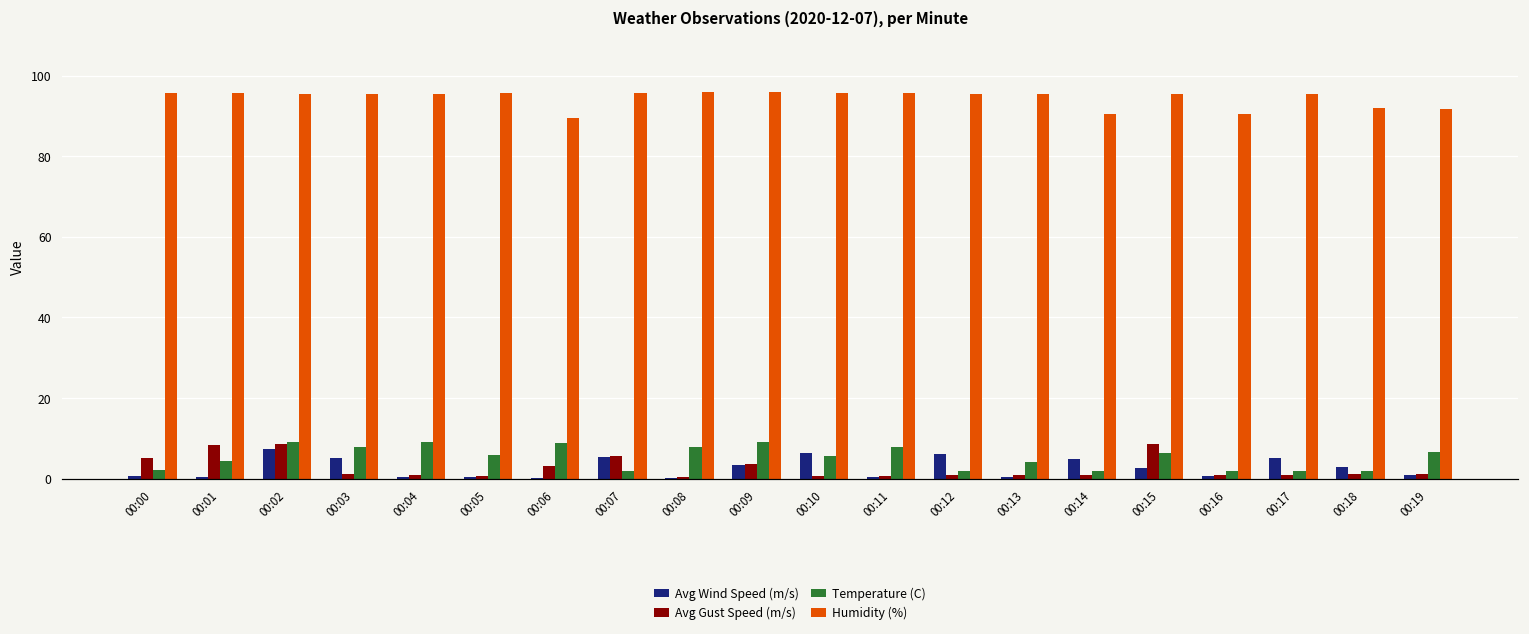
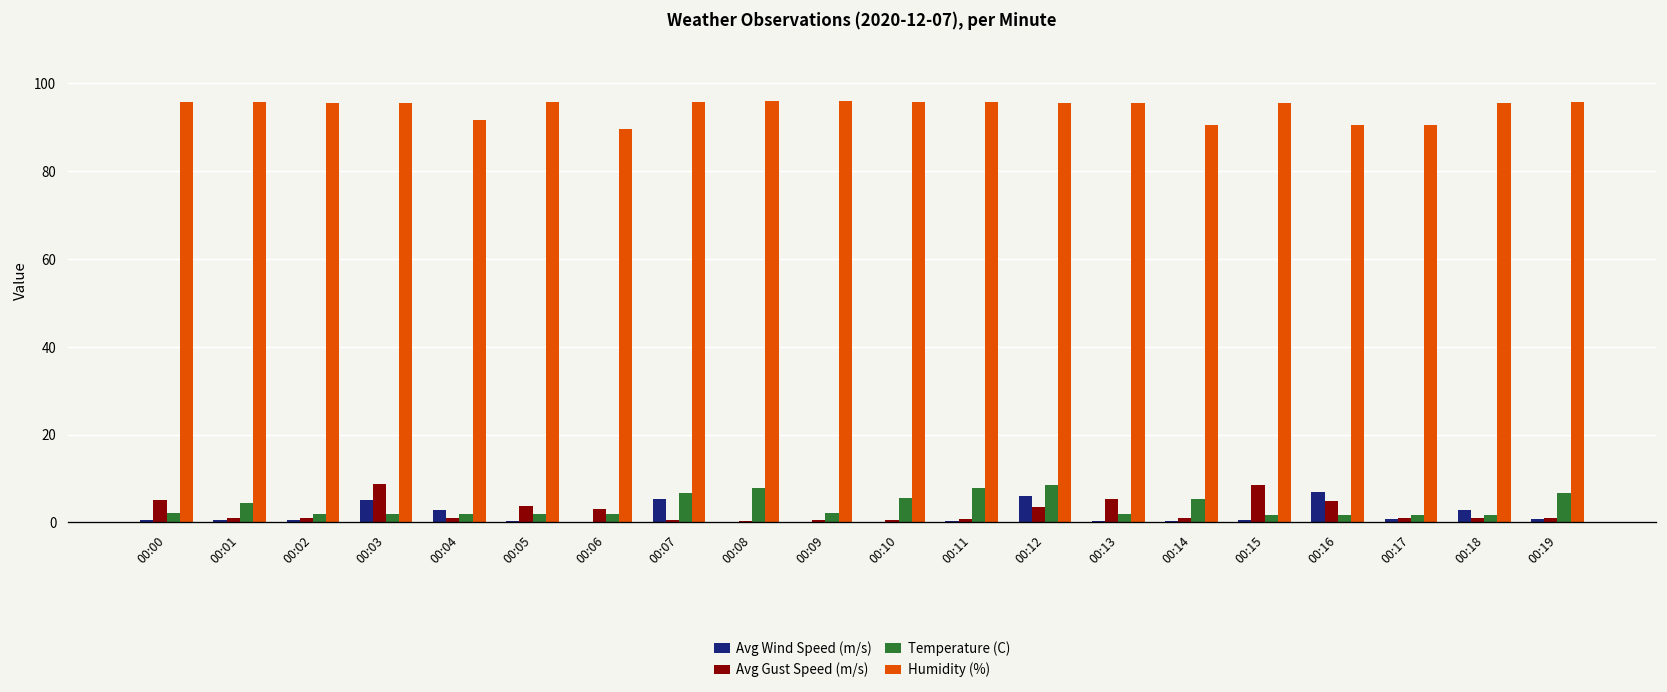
  {
    "Avg Wind Speed (m/s)": {
-     "00:02": 7,
+     "00:02": 1,
      "00:03": 5,
-     "00:04": 0,
+     "00:04": 3,
      "00:07": 5,
-     "00:09": 3,
-     "00:10": 6,
+     "00:09": 0,
+     "00:10": 0,
      "00:12": 6,
-     "00:14": 5,
-     "00:15": 3,
-     "00:16": 1,
-     "00:17": 5,
+     "00:14": 0,
+     "00:15": 1,
+     "00:16": 7,
+     "00:17": 1,
      "00:18": 3,
      "00:19": 1
    },
    "Avg Gust Speed (m/s)": {
      "00:00": 5,
-     "00:01": 8,
-     "00:02": 9,
-     "00:03": 1,
+     "00:01": 1,
+     "00:02": 1,
+     "00:03": 9,
      "00:04": 1,
-     "00:05": 1,
+     "00:05": 4,
      "00:06": 3,
-     "00:07": 6,
-     "00:09": 4,
+     "00:07": 1,
+     "00:09": 1,
      "00:11": 1,
-     "00:12": 1,
-     "00:13": 1,
+     "00:12": 4,
+     "00:13": 5,
      "00:14": 1,
      "00:15": 9,
-     "00:16": 1,
+     "00:16": 5,
      "00:17": 1,
      "00:18": 1,
      "00:19": 1
    },
    "Temperature (C)": {
      "00:00": 2,
      "00:01": 4,
-     "00:02": 9,
-     "00:03": 8,
-     "00:04": 9,
-     "00:05": 6,
-     "00:06": 9,
-     "00:07": 2,
+     "00:02": 2,
+     "00:03": 2,
+     "00:04": 2,
+     "00:05": 2,
+     "00:06": 2,
+     "00:07": 7,
      "00:08": 8,
-     "00:09": 9,
+     "00:09": 2,
      "00:10": 6,
      "00:11": 8,
-     "00:12": 2,
-     "00:13": 4,
-     "00:14": 2,
-     "00:15": 6,
+     "00:12": 9,
+     "00:13": 2,
+     "00:14": 5,
+     "00:15": 2,
      "00:16": 2,
      "00:17": 2,
      "00:18": 2,
      "00:19": 7
    },
    "Humidity (%)": {
      "00:00": 96,
      "00:01": 96,
      "00:02": 96,
      "00:03": 96,
-     "00:04": 96,
+     "00:04": 92,
      "00:05": 96,
      "00:06": 89,
      "00:07": 96,
      "00:08": 96,
      "00:09": 96,
      "00:10": 96,
      "00:11": 96,
      "00:12": 96,
      "00:13": 95,
      "00:14": 90,
      "00:15": 95,
      "00:16": 91,
-     "00:17": 96,
-     "00:18": 92,
-     "00:19": 92
+     "00:17": 90,
+     "00:18": 96,
+     "00:19": 96
    }
  }
